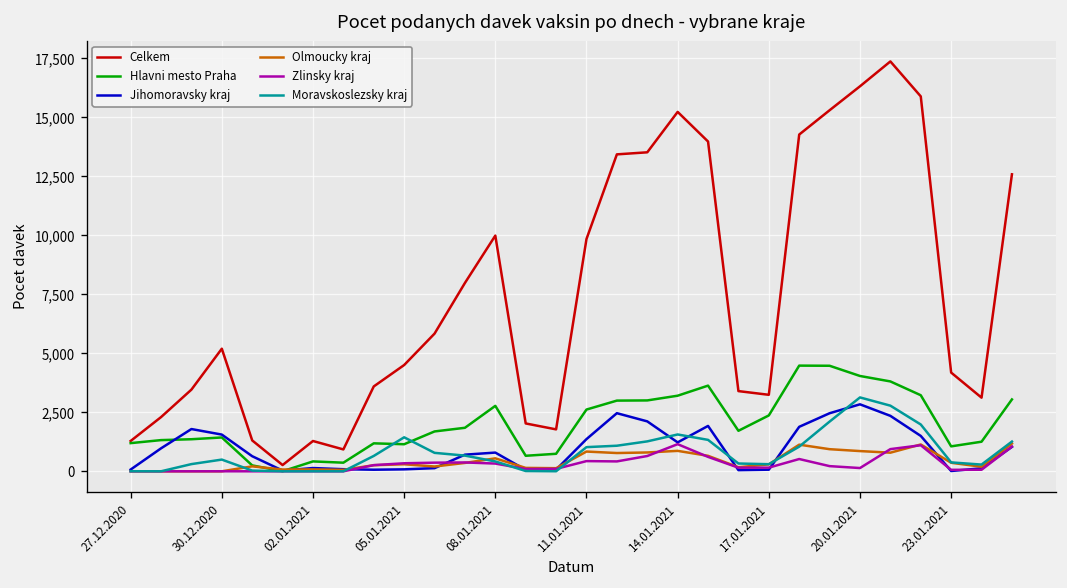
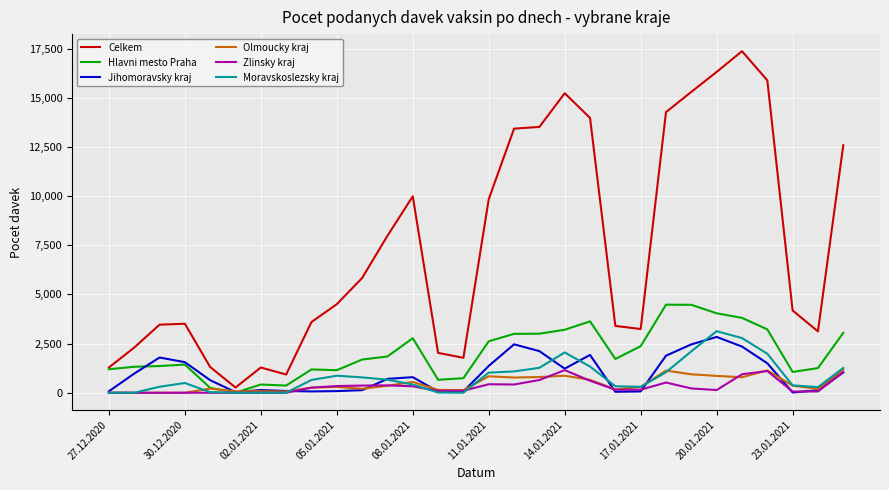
  {
    "Celkem": {
-     "30.12.2020": "5,200",
+     "30.12.2020": "3,500",
      "02.01.2021": "1,300",
      "05.01.2021": "4,500",
      "08.01.2021": "10,000",
      "11.01.2021": "9,800",
      "14.01.2021": "15,200",
      "17.01.2021": "3,200",
      "20.01.2021": "16,300",
      "23.01.2021": "4,200"
    },
    "Hlavni mesto Praha": {
      "02.01.2021": "400",
      "05.01.2021": "1,100",
      "08.01.2021": "2,800",
      "11.01.2021": "2,600",
      "14.01.2021": "3,200",
      "17.01.2021": "2,400",
      "20.01.2021": "4,000",
      "23.01.2021": "1,100"
    },
    "Jihomoravsky kraj": {
      "05.01.2021": "100",
      "08.01.2021": "800",
      "11.01.2021": "1,400",
      "20.01.2021": "2,800"
    },
    "Olmoucky kraj": {
      "11.01.2021": "800",
      "14.01.2021": "900",
      "20.01.2021": "900"
    },
    "Zlinsky kraj": {
      "11.01.2021": "400",
      "20.01.2021": "100"
    },
    "Moravskoslezsky kraj": {
      "30.12.2020": "500",
-     "05.01.2021": "1,400",
+     "05.01.2021": "900",
      "11.01.2021": "1,000",
-     "14.01.2021": "1,600",
+     "14.01.2021": "2,100",
      "20.01.2021": "3,100"
    }
  }
